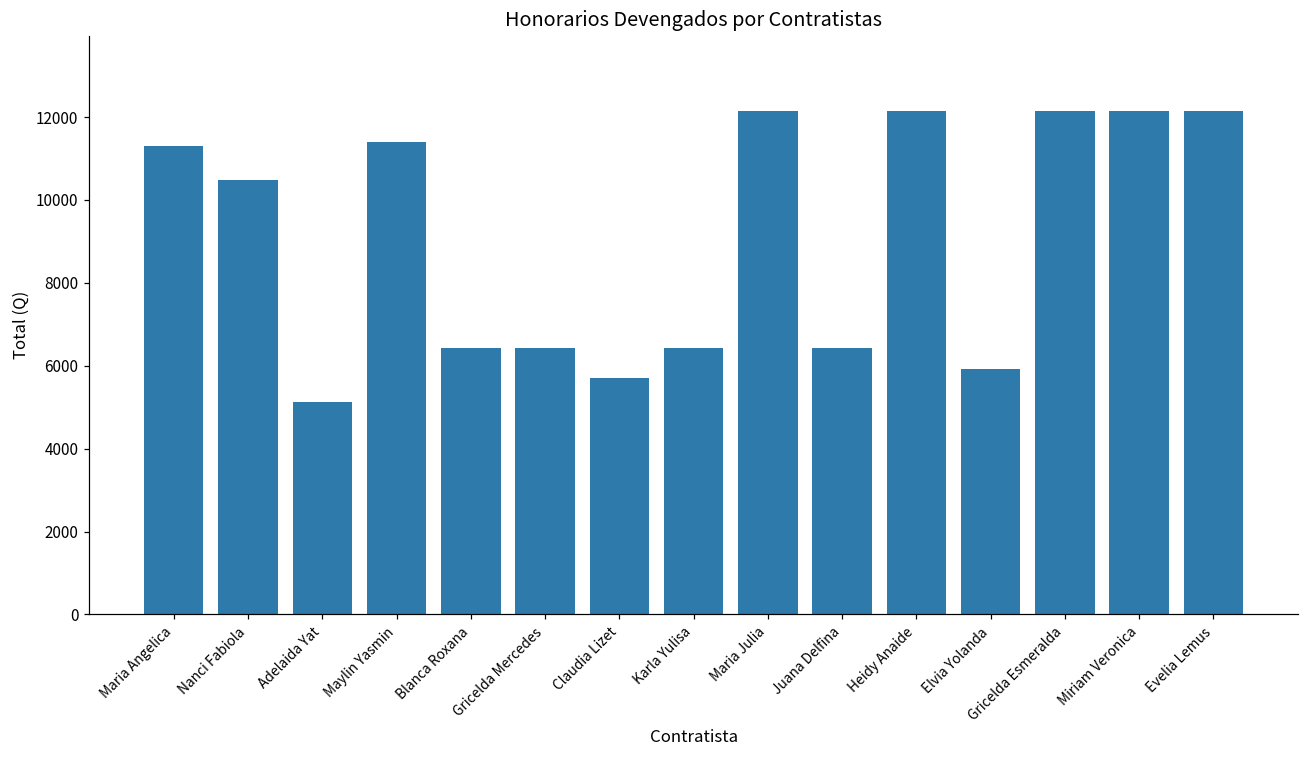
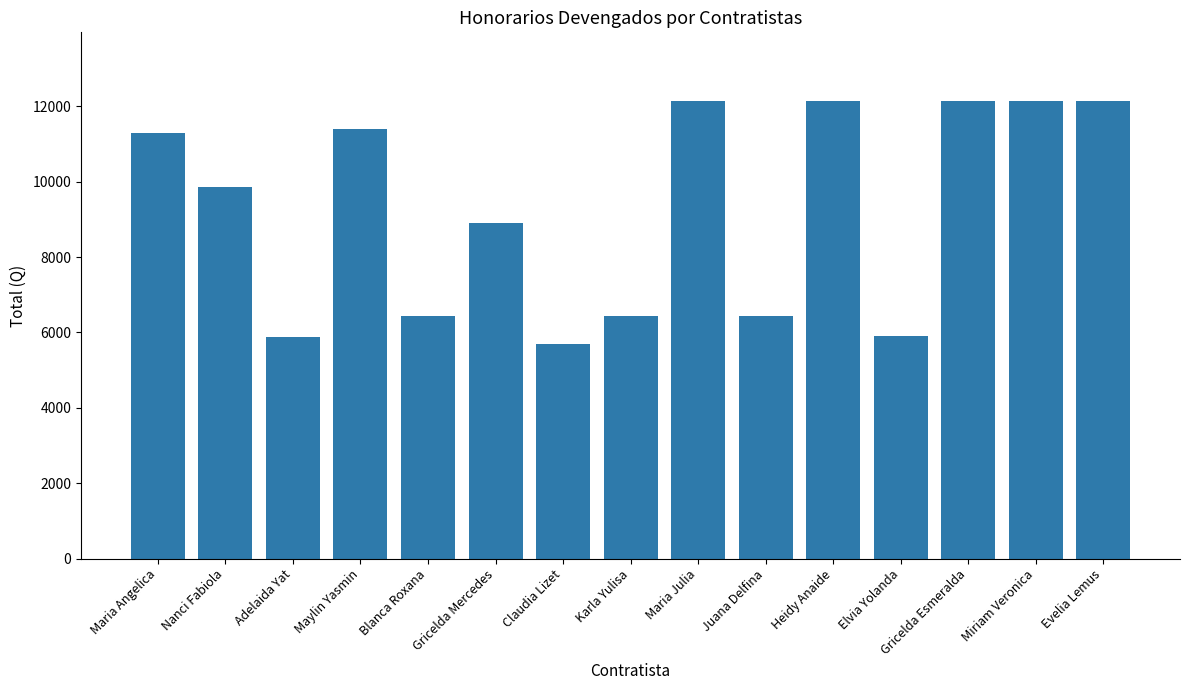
  {
    "Maria Angelica": 11300,
-   "Nanci Fabiola": 10500,
-   "Adelaida Yat": 5100,
+   "Nanci Fabiola": 9900,
+   "Adelaida Yat": 5900,
    "Maylin Yasmin": 11400,
    "Blanca Roxana": 6400,
-   "Gricelda Mercedes": 6400,
+   "Gricelda Mercedes": 8900,
    "Claudia Lizet": 5700,
    "Karla Yulisa": 6400,
    "Maria Julia": 12100,
    "Juana Delfina": 6400,
    "Heidy Anaide": 12100,
    "Elvia Yolanda": 5900,
    "Gricelda Esmeralda": 12100,
    "Miriam Veronica": 12100,
    "Evelia Lemus": 12100
  }
